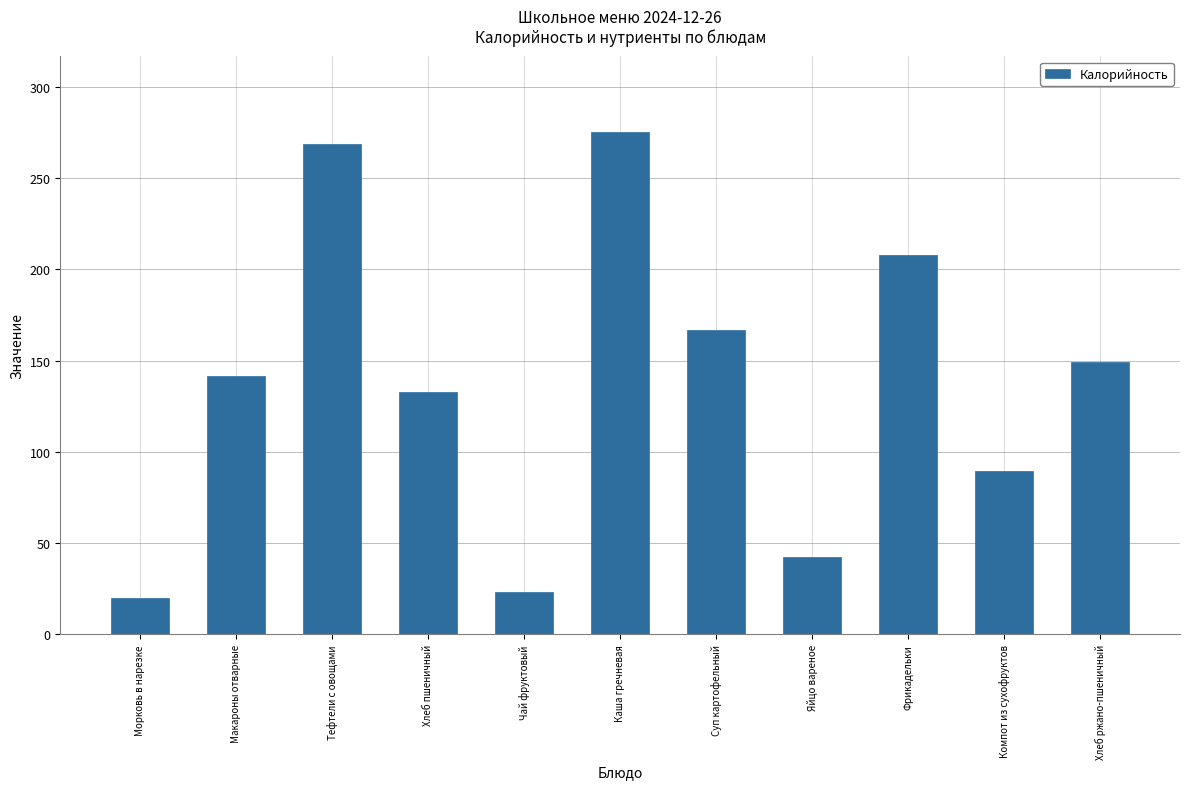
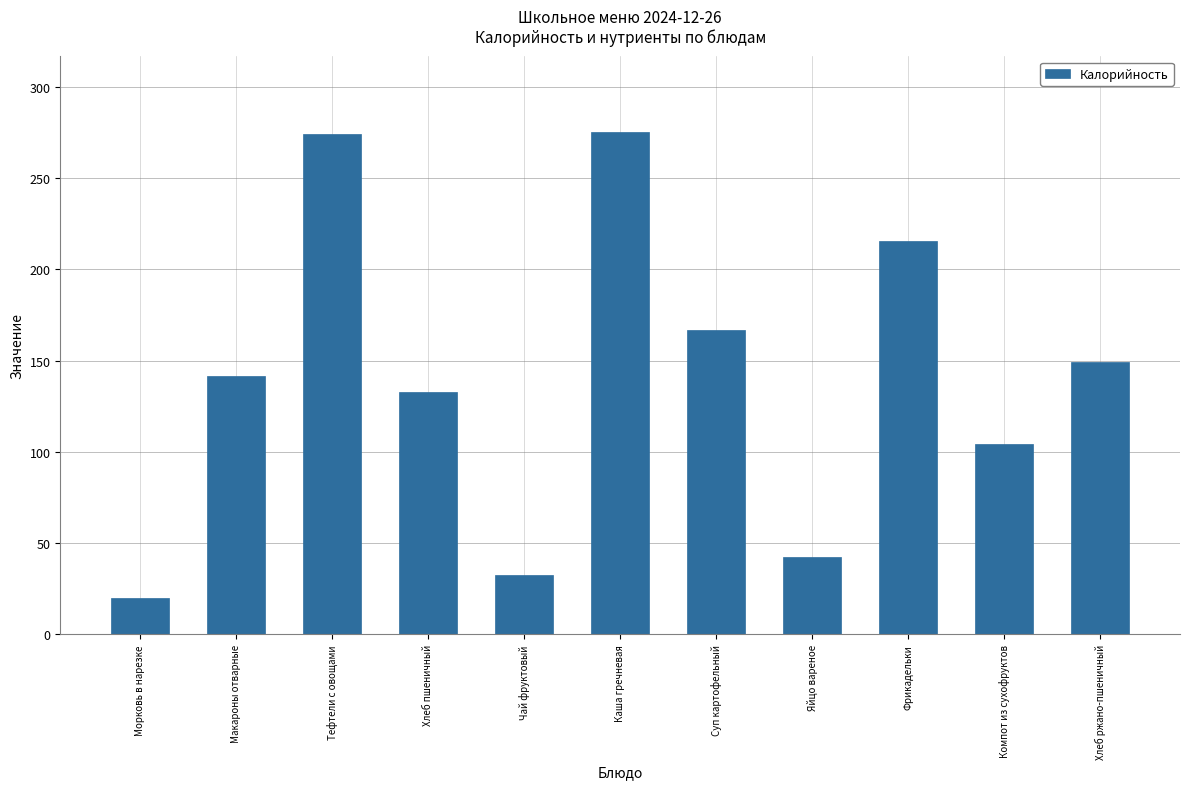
  {
    "Морковь в нарезке": 20,
    "Макароны отварные": 141,
-   "Тефтели с овощами": 269,
+   "Тефтели с овощами": 274,
    "Хлеб пшеничный": 133,
-   "Чай фруктовый": 23,
+   "Чай фруктовый": 32,
    "Каша гречневая": 275,
    "Суп картофельный": 167,
    "Яйцо вареное": 42,
-   "Фрикадельки": 208,
-   "Компот из сухофруктов": 90,
+   "Фрикадельки": 216,
+   "Компот из сухофруктов": 104,
    "Хлеб ржано-пшеничный": 149
  }
